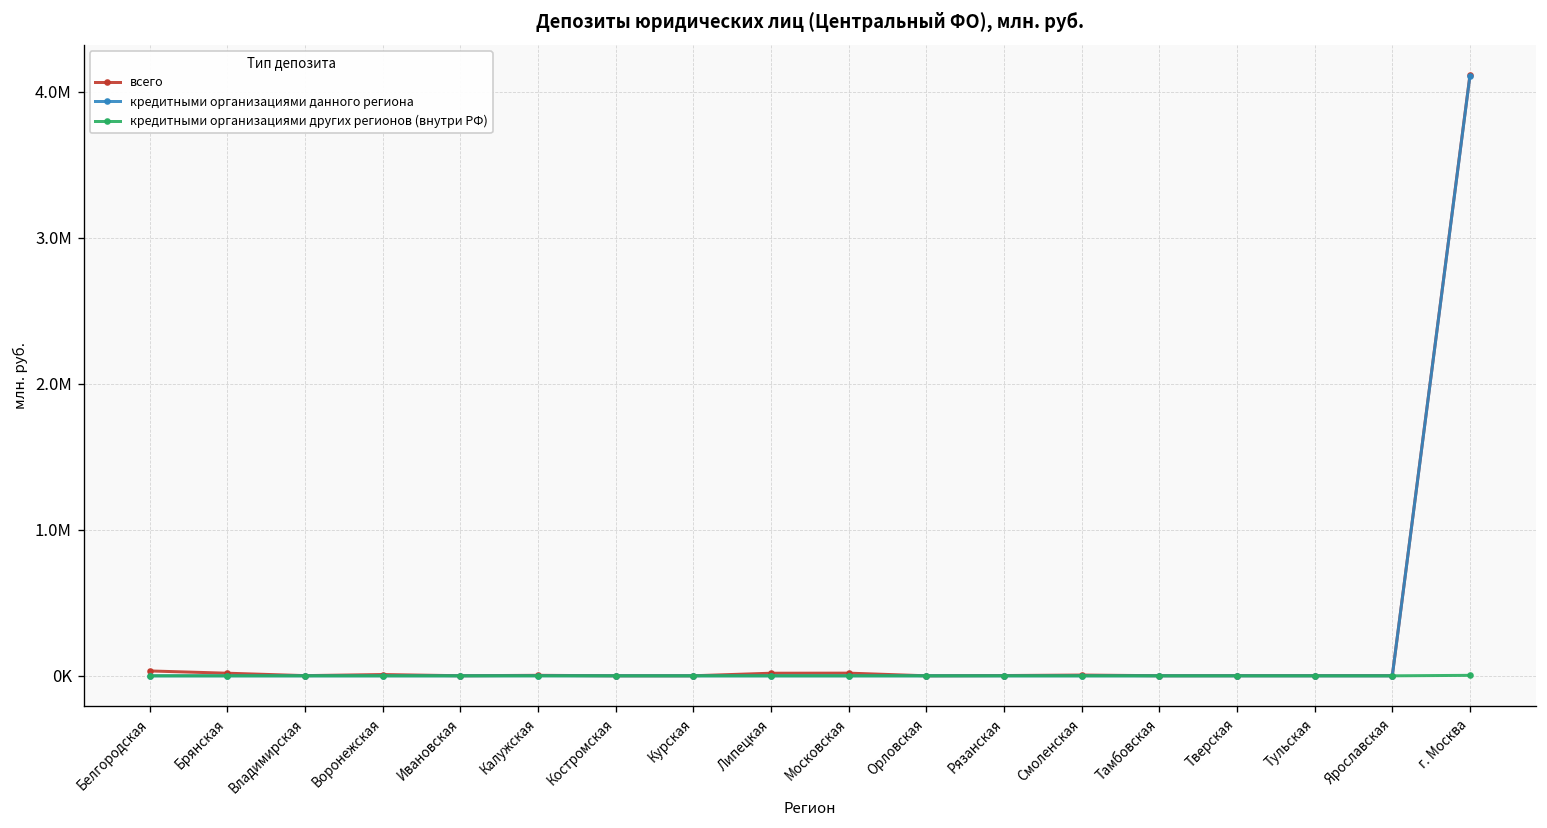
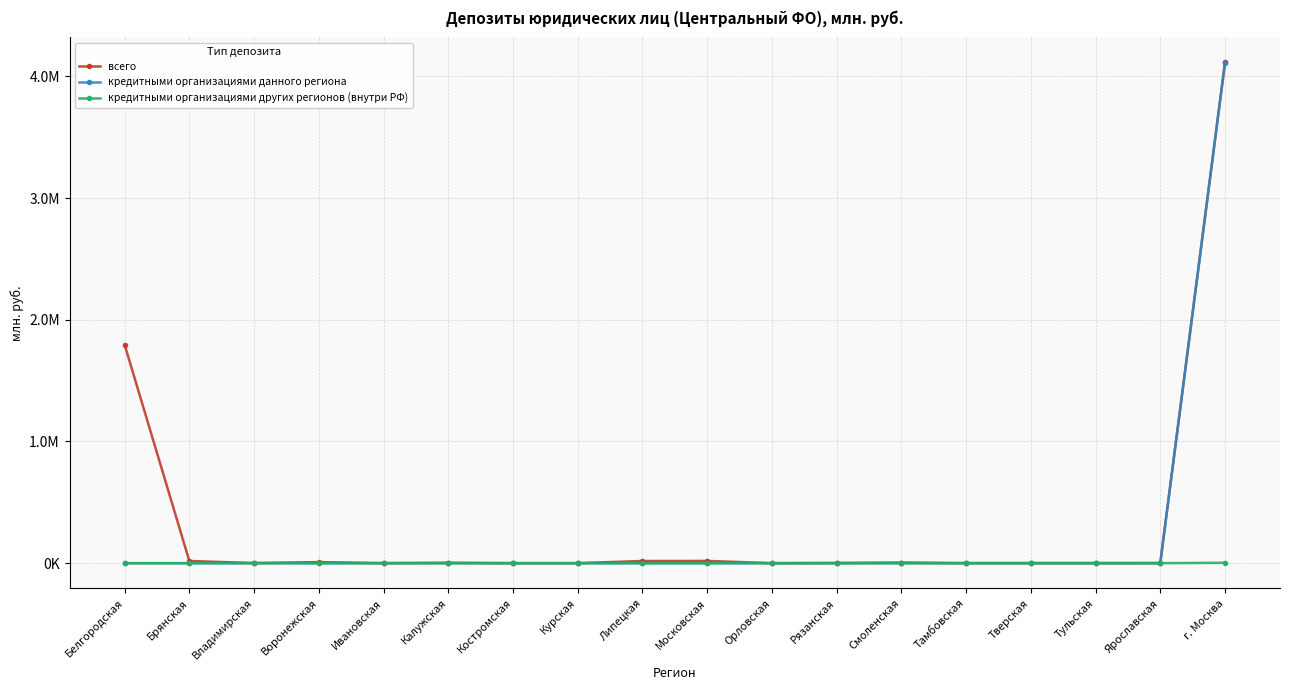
  {
    "всего": {
-     "Белгородская": 30000
+     "Белгородская": 1800000
    },
    "кредитными организациями других регионов (внутри РФ)": {
      "г. Москва": 0
    }
  }
